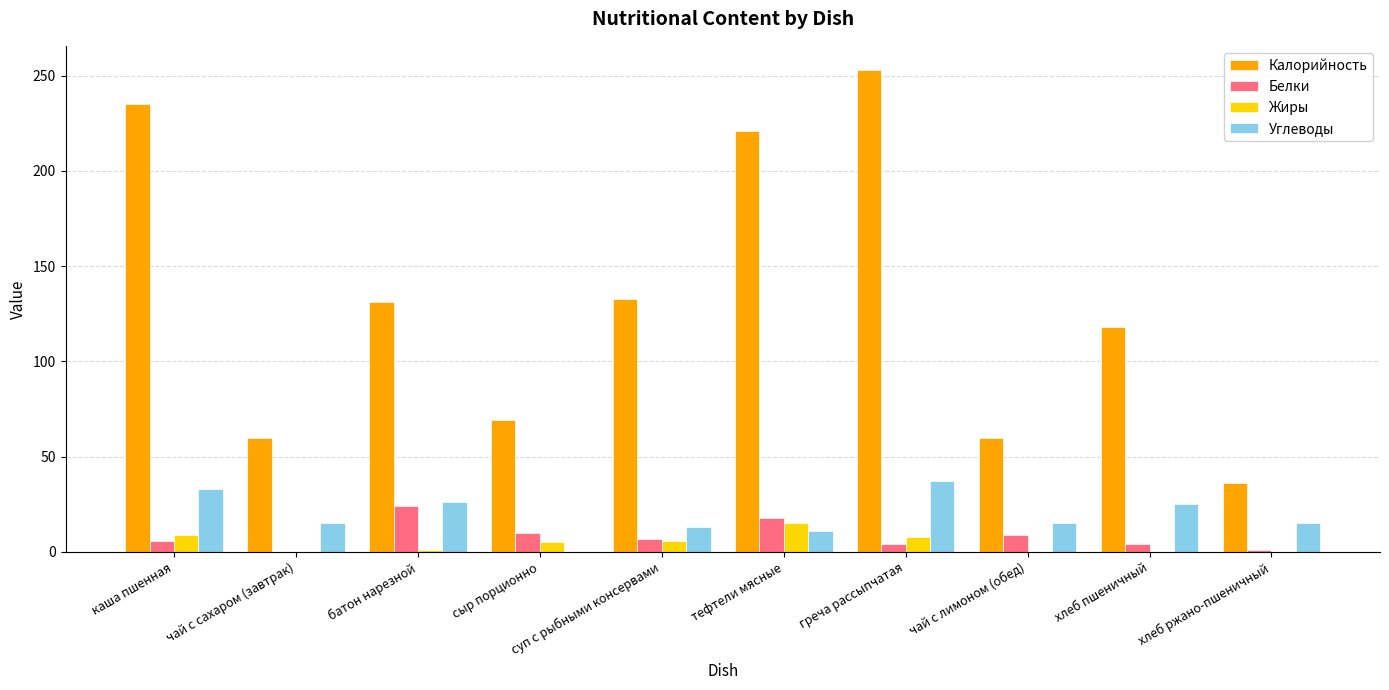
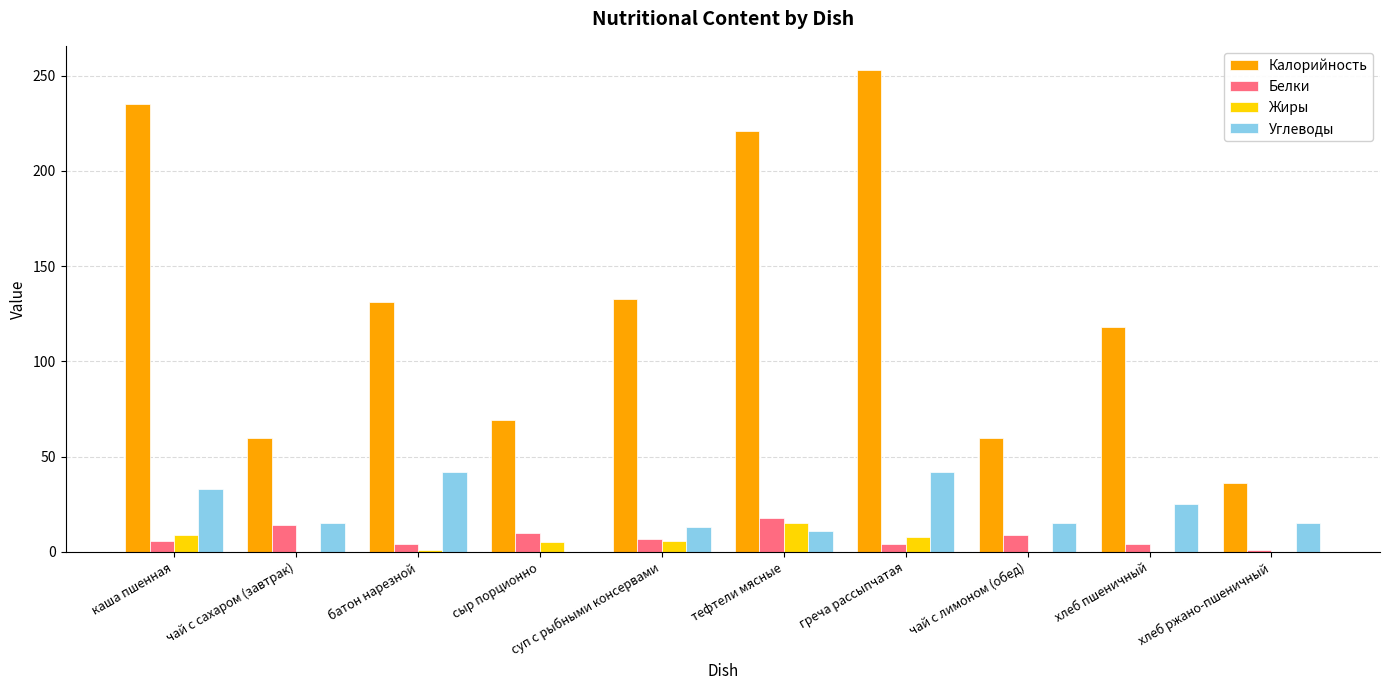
  {
    "Белки": {
      "каша пшенная": 6,
-     "чай с сахаром (завтрак)": 0,
-     "батон нарезной": 24,
+     "чай с сахаром (завтрак)": 14,
+     "батон нарезной": 4,
      "сыр порционно": 10,
      "суп с рыбными консервами": 7,
      "тефтели мясные": 18,
      "греча рассыпчатая": 4,
      "чай с лимоном (обед)": 9,
      "хлеб пшеничный": 4
    },
    "Углеводы": {
      "каша пшенная": 33,
      "чай с сахаром (завтрак)": 15,
-     "батон нарезной": 26,
+     "батон нарезной": 42,
      "сыр порционно": 0,
      "суп с рыбными консервами": 13,
      "тефтели мясные": 11,
-     "греча рассыпчатая": 37,
+     "греча рассыпчатая": 42,
      "чай с лимоном (обед)": 15,
      "хлеб пшеничный": 25,
      "хлеб ржано-пшеничный": 15
    }
  }
